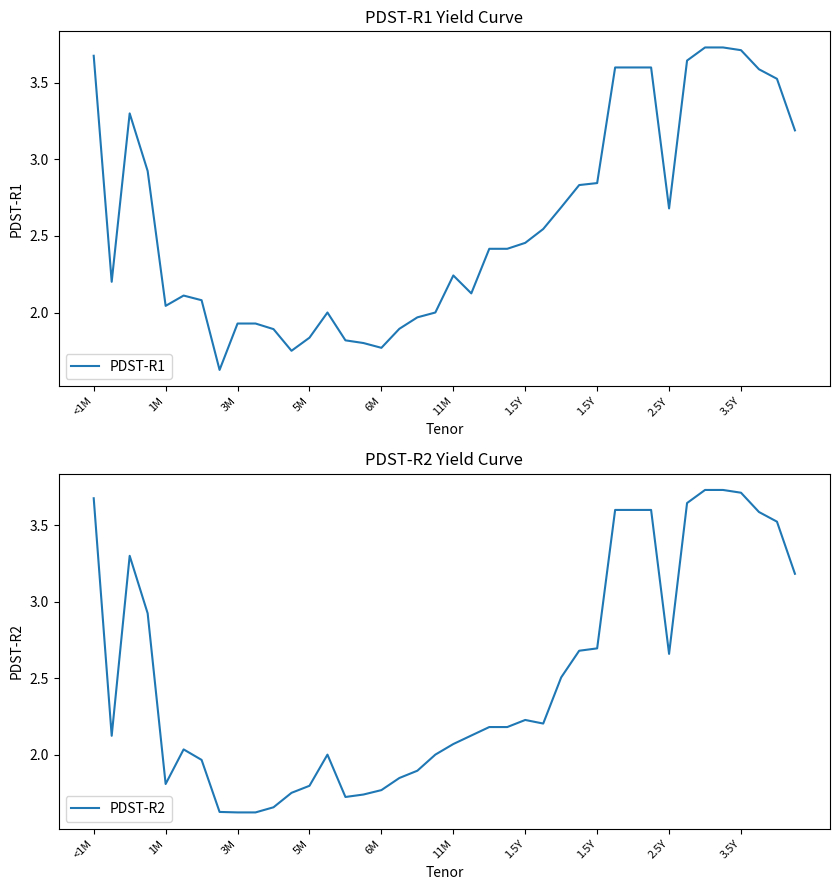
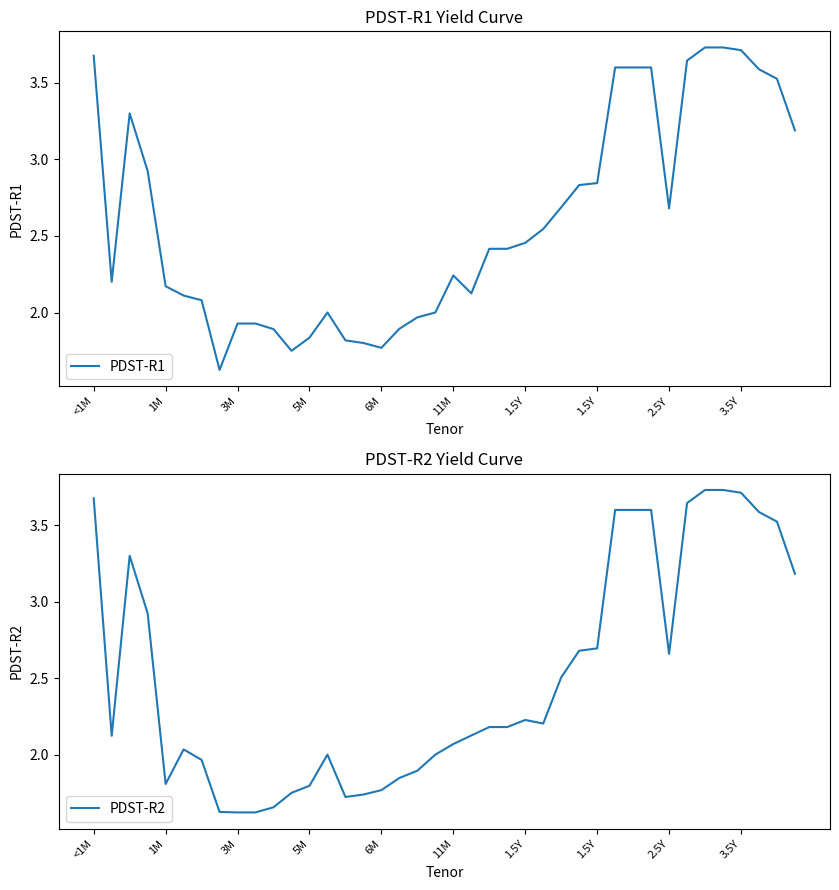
  {
    "PDST-R1 Yield Curve": {
-     "1M": 2.04,
+     "1M": 2.17,
      "6M": 1.77
    },
    "PDST-R2 Yield Curve": {
      "1M": 1.81,
      "6M": 1.77
    }
  }
